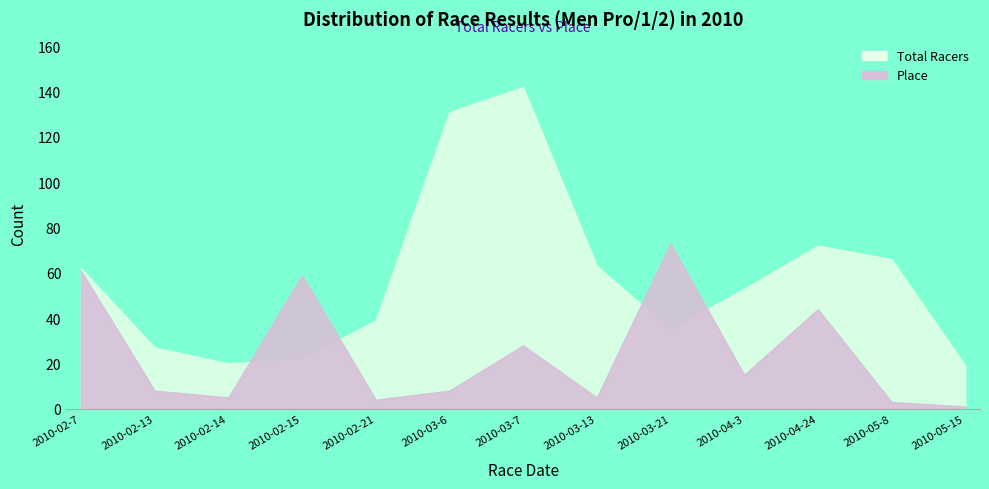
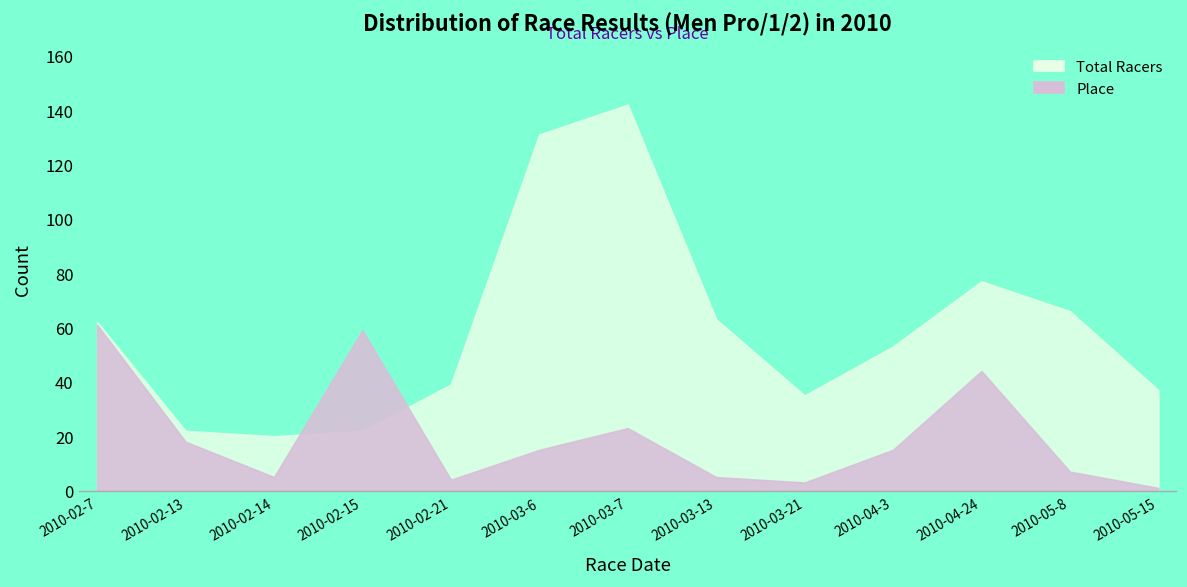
  {
    "Total Racers": {
-     "2010-02-13": 27,
+     "2010-02-13": 22,
      "2010-02-14": 20,
      "2010-02-15": 22,
      "2010-02-21": 39,
      "2010-03-6": 131,
      "2010-03-7": 142,
      "2010-03-13": 63,
      "2010-03-21": 35,
      "2010-04-3": 53,
-     "2010-04-24": 72,
+     "2010-04-24": 77,
      "2010-05-8": 66,
-     "2010-05-15": 19
+     "2010-05-15": 37
    },
    "Place": {
-     "2010-02-13": 8,
+     "2010-02-13": 18,
      "2010-02-14": 5,
      "2010-02-15": 59,
      "2010-02-21": 4,
-     "2010-03-6": 8,
-     "2010-03-7": 28,
+     "2010-03-6": 15,
+     "2010-03-7": 23,
      "2010-03-13": 5,
-     "2010-03-21": 73,
+     "2010-03-21": 3,
      "2010-04-3": 15,
      "2010-04-24": 44,
-     "2010-05-8": 3,
+     "2010-05-8": 7,
      "2010-05-15": 1
    }
  }
